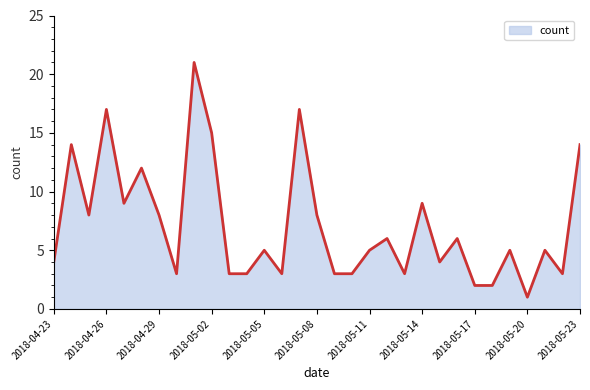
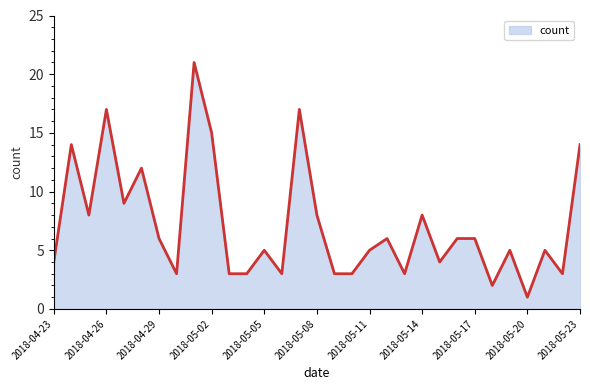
  {
    "2018-04-23": 4,
    "2018-04-26": 17,
-   "2018-04-29": 8,
+   "2018-04-29": 6,
    "2018-05-02": 15,
    "2018-05-05": 5,
    "2018-05-08": 8,
    "2018-05-11": 5,
-   "2018-05-14": 9,
-   "2018-05-17": 2,
+   "2018-05-14": 8,
+   "2018-05-17": 6,
    "2018-05-20": 1,
    "2018-05-23": 14
  }
